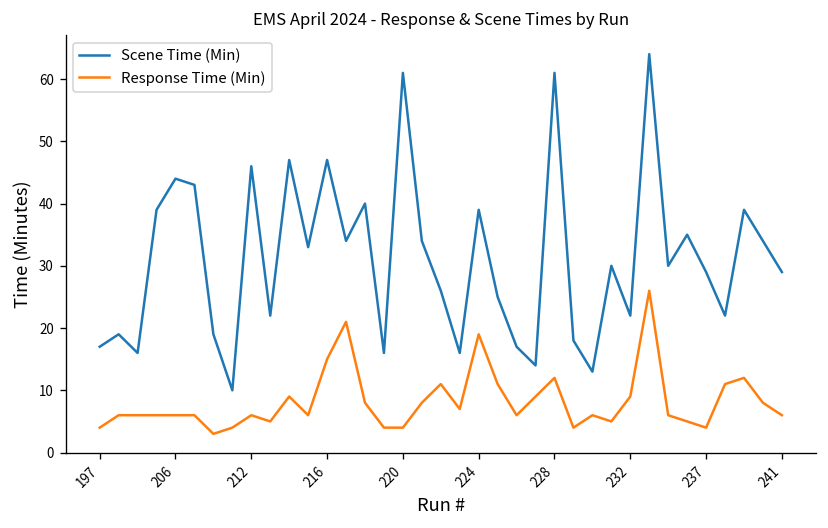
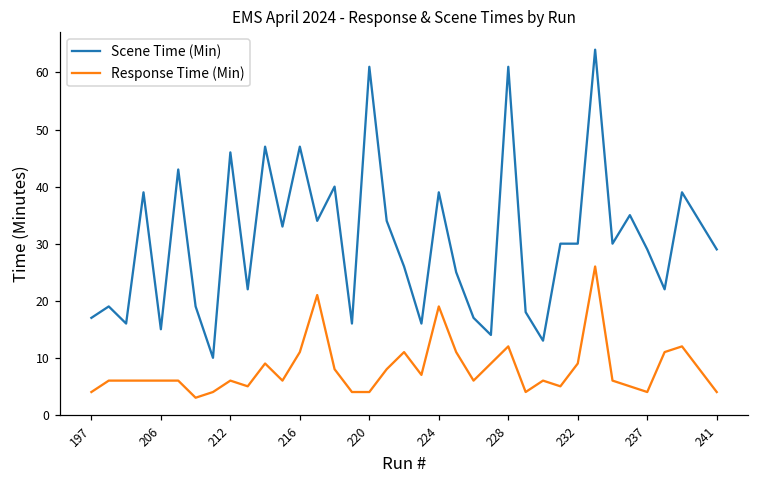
  {
    "Scene Time (Min)": {
      "197": 17,
-     "206": 44,
+     "206": 15,
      "212": 46,
      "216": 47,
      "220": 61,
      "224": 39,
      "228": 61,
-     "232": 22,
+     "232": 30,
      "237": 29,
      "241": 29
    },
    "Response Time (Min)": {
      "197": 4,
      "206": 6,
      "212": 6,
-     "216": 15,
+     "216": 11,
      "220": 4,
      "224": 19,
      "228": 12,
      "232": 9,
      "237": 4,
-     "241": 6
+     "241": 4
    }
  }
